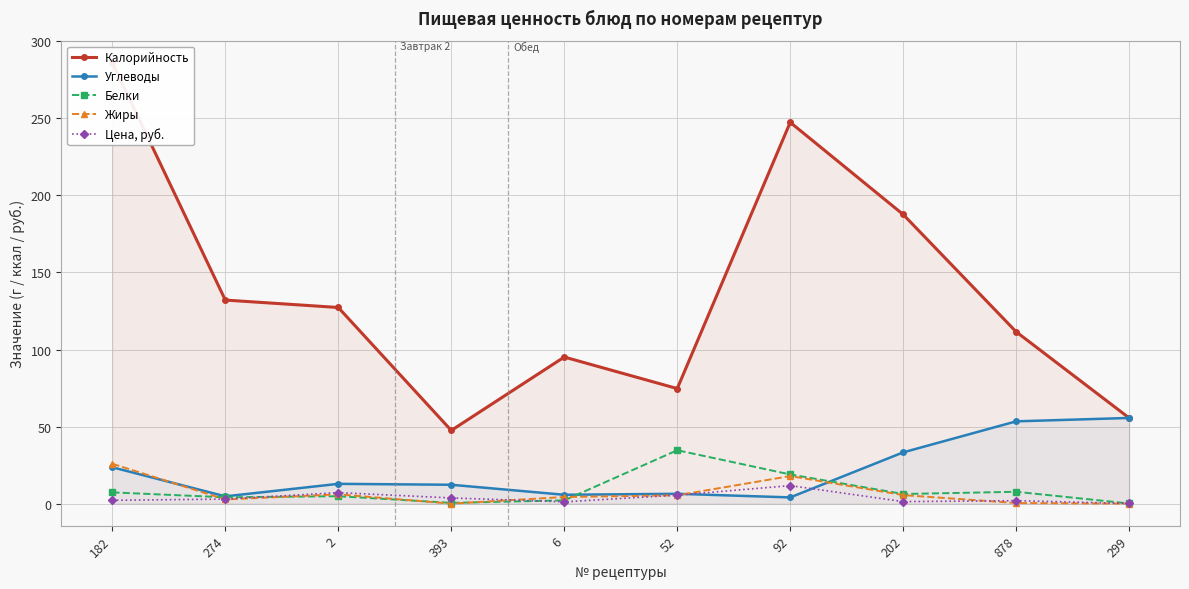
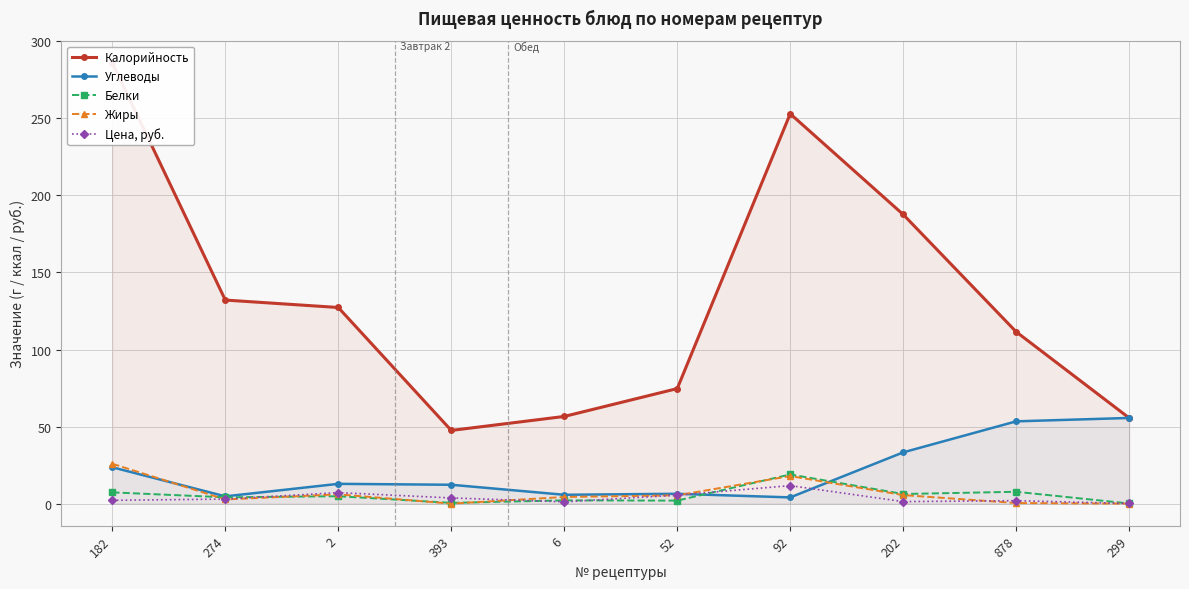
  {
    "Калорийность": {
      "274": 132,
      "2": 127,
      "393": 48,
-     "6": 95,
+     "6": 57,
      "52": 75,
-     "92": 247,
+     "92": 253,
      "202": 188,
      "878": 112
    },
    "Углеводы": {
      "182": 24,
      "2": 13,
      "393": 12,
      "92": 4,
      "202": 33,
      "878": 53
    },
    "Белки": {
      "182": 7,
-     "52": 35,
+     "52": 2,
      "878": 8
    },
    "Жиры": {
      "182": 26
    },
    "Цена, руб.": {
      "182": 2,
      "393": 4,
      "92": 12,
      "202": 1
    }
  }
